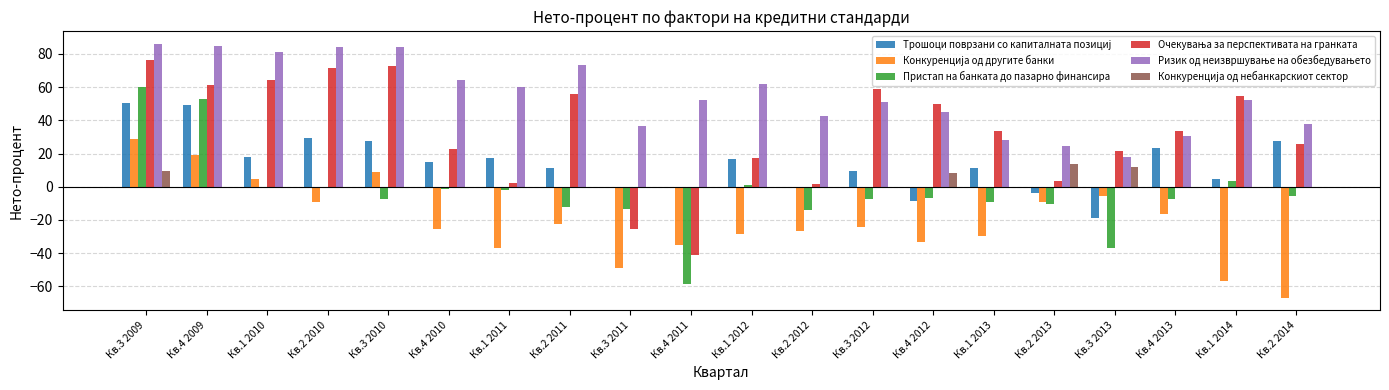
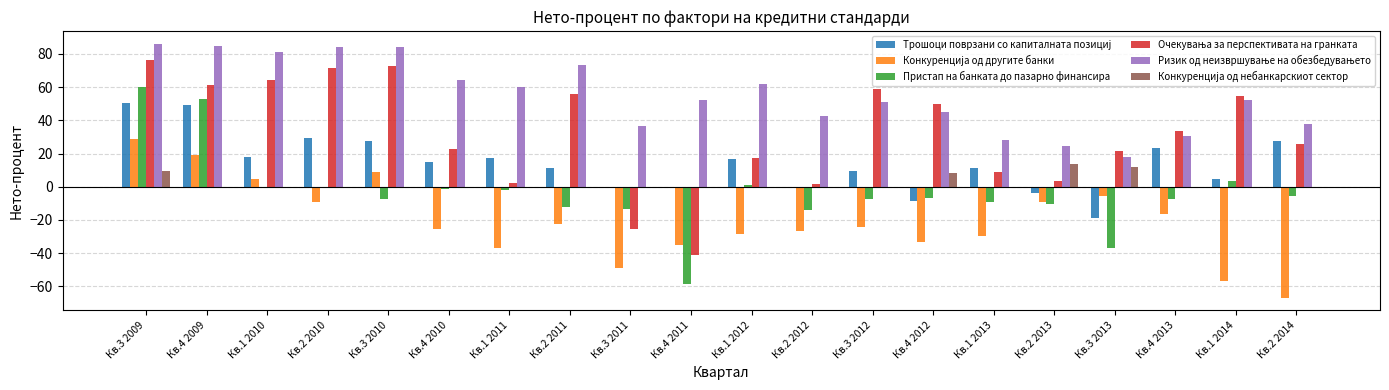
  {
    "Трошоци поврзани со капиталната позициј": {
      "Кв.3 2009": 50,
      "Кв.4 2009": 50,
      "Кв.1 2010": 18,
      "Кв.2 2010": 29,
      "Кв.3 2010": 28,
      "Кв.4 2010": 15,
      "Кв.1 2011": 17,
      "Кв.2 2011": 11,
      "Кв.3 2011": 0,
      "Кв.4 2011": 0,
      "Кв.1 2012": 17,
      "Кв.2 2012": 0,
      "Кв.3 2012": 10,
      "Кв.4 2012": -8,
      "Кв.1 2013": 11,
      "Кв.2 2013": -4,
      "Кв.3 2013": -19,
      "Кв.4 2013": 23,
      "Кв.1 2014": 5,
      "Кв.2 2014": 27
    },
    "Конкуренција од другите банки": {
      "Кв.3 2009": 29,
      "Кв.4 2009": 19,
      "Кв.1 2010": 5,
      "Кв.2 2010": -9,
      "Кв.3 2010": 9,
      "Кв.4 2010": -26,
      "Кв.1 2011": -37,
      "Кв.2 2011": -22,
      "Кв.3 2011": -49,
      "Кв.4 2011": -35,
      "Кв.1 2012": -29,
      "Кв.2 2012": -27,
      "Кв.3 2012": -25,
      "Кв.4 2012": -33,
      "Кв.1 2013": -30,
      "Кв.2 2013": -9,
      "Кв.3 2013": -6,
      "Кв.4 2013": -17,
      "Кв.1 2014": -57,
      "Кв.2 2014": -67
    },
    "Пристап на банката до пазарно финансира": {
      "Кв.3 2009": 60,
      "Кв.4 2009": 53,
      "Кв.3 2010": -7,
      "Кв.4 2010": -2,
      "Кв.1 2011": -2,
      "Кв.2 2011": -12,
      "Кв.3 2011": -13,
      "Кв.4 2011": -58,
      "Кв.2 2012": -14,
      "Кв.3 2012": -8,
      "Кв.4 2012": -7,
      "Кв.1 2013": -9,
      "Кв.2 2013": -11,
      "Кв.3 2013": -37,
      "Кв.4 2013": -8,
      "Кв.1 2014": 4,
      "Кв.2 2014": -6
    },
    "Очекувања за перспективата на гранката": {
      "Кв.3 2009": 76,
      "Кв.4 2009": 61,
      "Кв.1 2010": 65,
      "Кв.2 2010": 71,
      "Кв.3 2010": 73,
      "Кв.4 2010": 23,
      "Кв.1 2011": 2,
      "Кв.2 2011": 56,
      "Кв.3 2011": -26,
      "Кв.4 2011": -41,
      "Кв.1 2012": 17,
      "Кв.2 2012": 2,
      "Кв.3 2012": 59,
      "Кв.4 2012": 50,
-     "Кв.1 2013": 34,
+     "Кв.1 2013": 9,
      "Кв.2 2013": 4,
      "Кв.3 2013": 22,
      "Кв.4 2013": 34,
      "Кв.1 2014": 55,
      "Кв.2 2014": 26
    },
    "Ризик од неизвршување на обезбедувањето": {
      "Кв.3 2009": 86,
      "Кв.4 2009": 85,
      "Кв.1 2010": 81,
      "Кв.2 2010": 84,
      "Кв.3 2010": 84,
      "Кв.4 2010": 65,
      "Кв.1 2011": 60,
      "Кв.2 2011": 73,
      "Кв.3 2011": 37,
      "Кв.4 2011": 52,
      "Кв.1 2012": 62,
      "Кв.2 2012": 43,
      "Кв.3 2012": 51,
      "Кв.4 2012": 45,
      "Кв.1 2013": 28,
      "Кв.2 2013": 25,
      "Кв.3 2013": 18,
      "Кв.4 2013": 31,
      "Кв.1 2014": 52,
      "Кв.2 2014": 38
    },
    "Конкуренција од небанкарскиот сектор": {
      "Кв.3 2009": 10,
      "Кв.4 2009": 0,
      "Кв.1 2010": 0,
      "Кв.2 2010": 0,
      "Кв.3 2010": 0,
      "Кв.4 2010": 0,
      "Кв.1 2011": 0,
      "Кв.2 2011": 0,
      "Кв.3 2011": 0,
      "Кв.4 2011": 0,
      "Кв.1 2012": 0,
      "Кв.2 2012": 0,
      "Кв.3 2012": 0,
      "Кв.4 2012": 8,
      "Кв.1 2013": 0,
      "Кв.2 2013": 14,
      "Кв.3 2013": 12,
      "Кв.4 2013": 0,
      "Кв.1 2014": 0,
      "Кв.2 2014": 0
    }
  }
